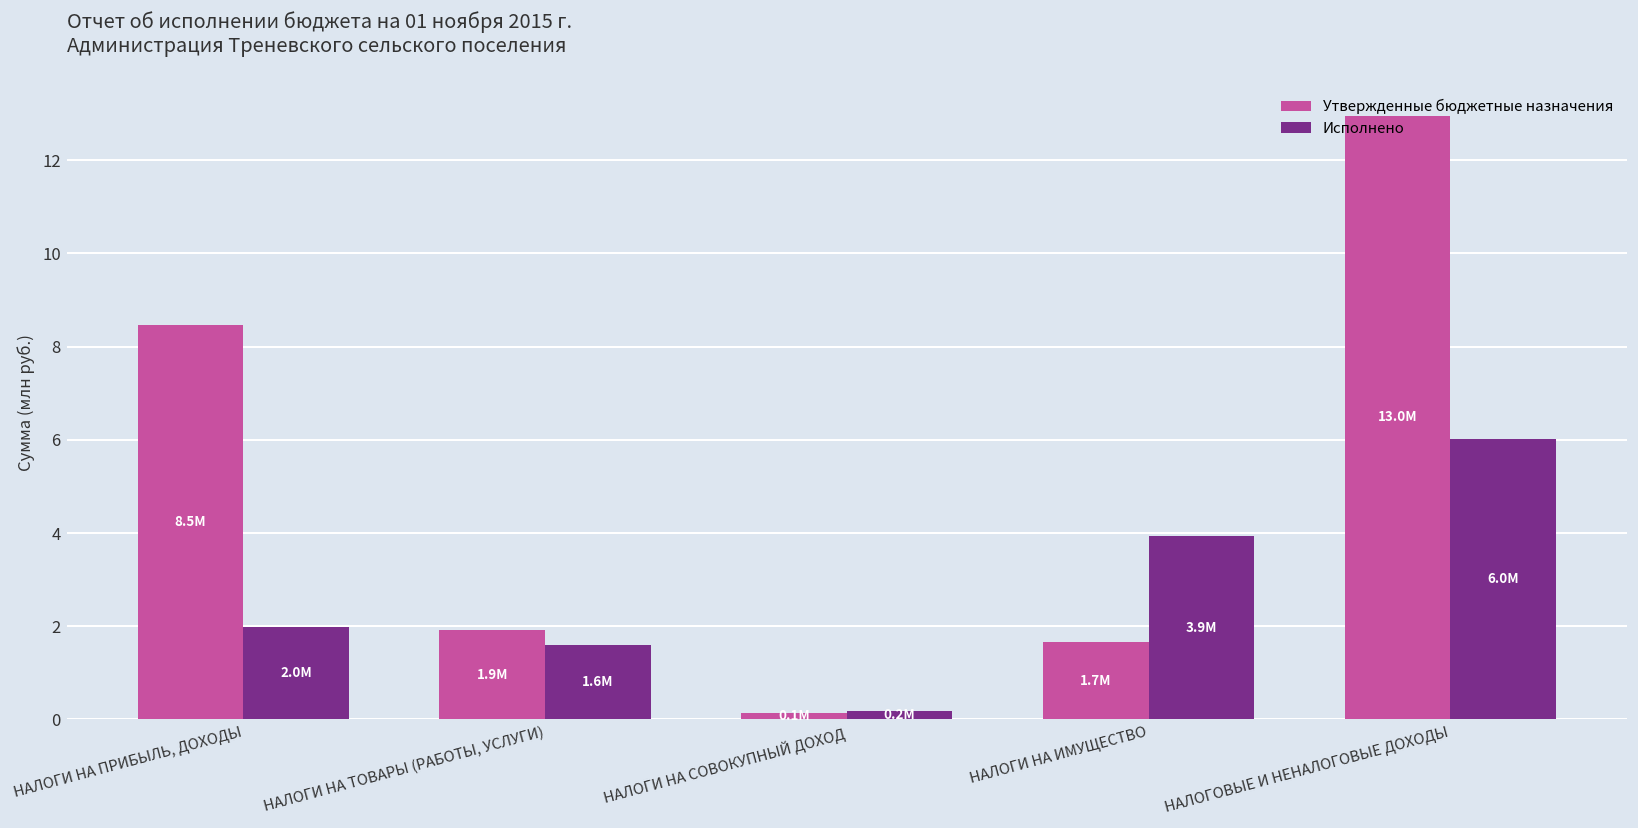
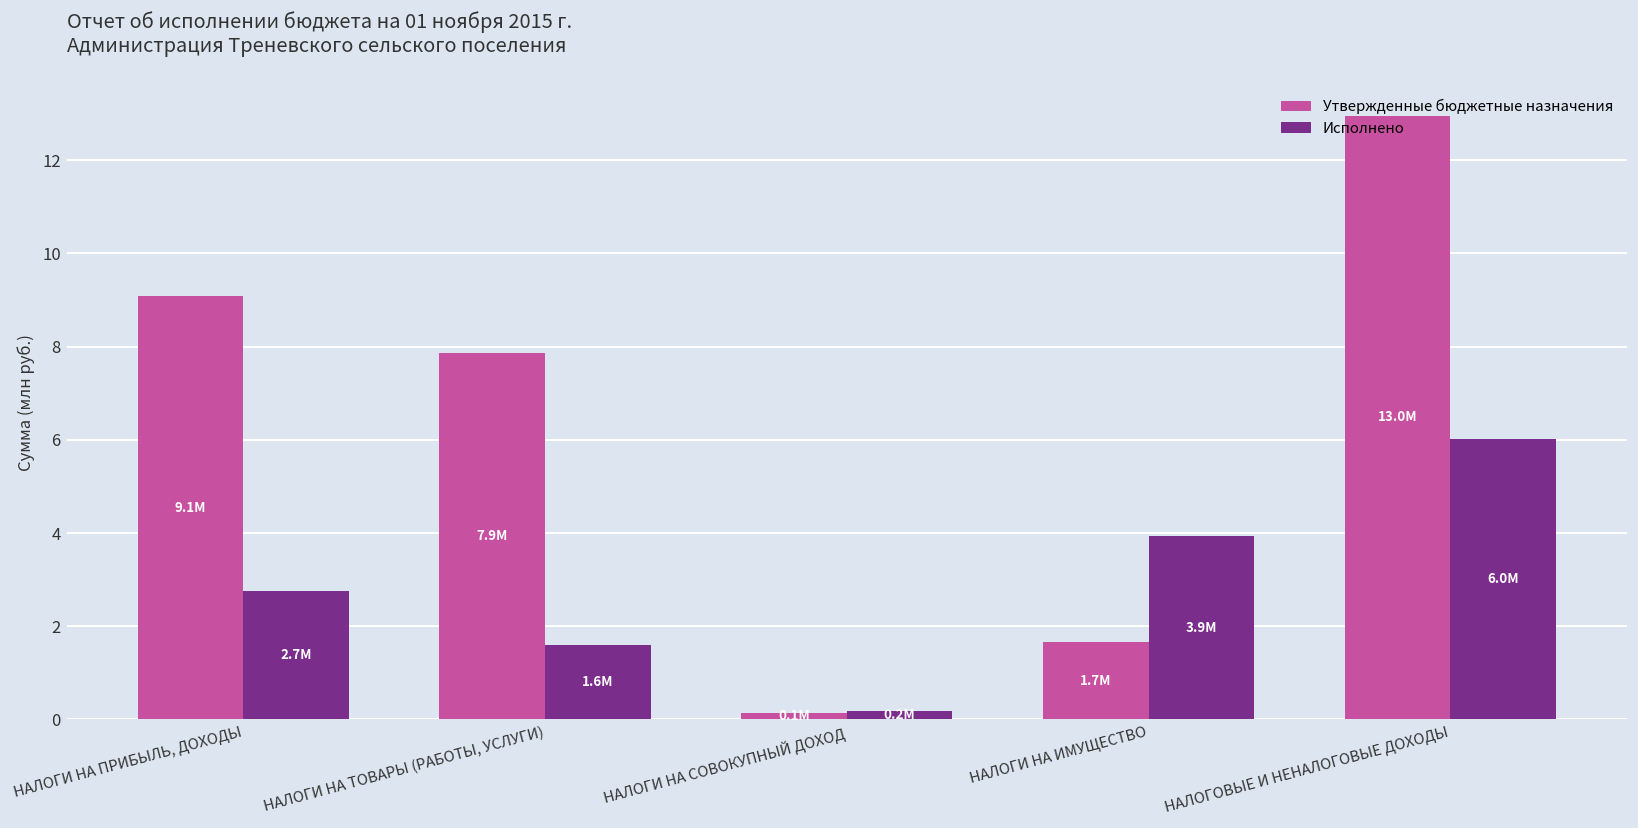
  {
    "Утвержденные бюджетные назначения": {
-     "НАЛОГИ НА ПРИБЫЛЬ, ДОХОДЫ": "8.5M",
-     "НАЛОГИ НА ТОВАРЫ (РАБОТЫ, УСЛУГИ)": "1.9M",
+     "НАЛОГИ НА ПРИБЫЛЬ, ДОХОДЫ": "9.1M",
+     "НАЛОГИ НА ТОВАРЫ (РАБОТЫ, УСЛУГИ)": "7.9M",
      "НАЛОГИ НА ИМУЩЕСТВО": "1.7M",
      "НАЛОГОВЫЕ И НЕНАЛОГОВЫЕ ДОХОДЫ": "13.0M"
    },
    "Исполнено": {
-     "НАЛОГИ НА ПРИБЫЛЬ, ДОХОДЫ": "2.0M",
+     "НАЛОГИ НА ПРИБЫЛЬ, ДОХОДЫ": "2.7M",
      "НАЛОГИ НА ТОВАРЫ (РАБОТЫ, УСЛУГИ)": "1.6M",
      "НАЛОГИ НА ИМУЩЕСТВО": "3.9M",
      "НАЛОГОВЫЕ И НЕНАЛОГОВЫЕ ДОХОДЫ": "6.0M"
    }
  }
